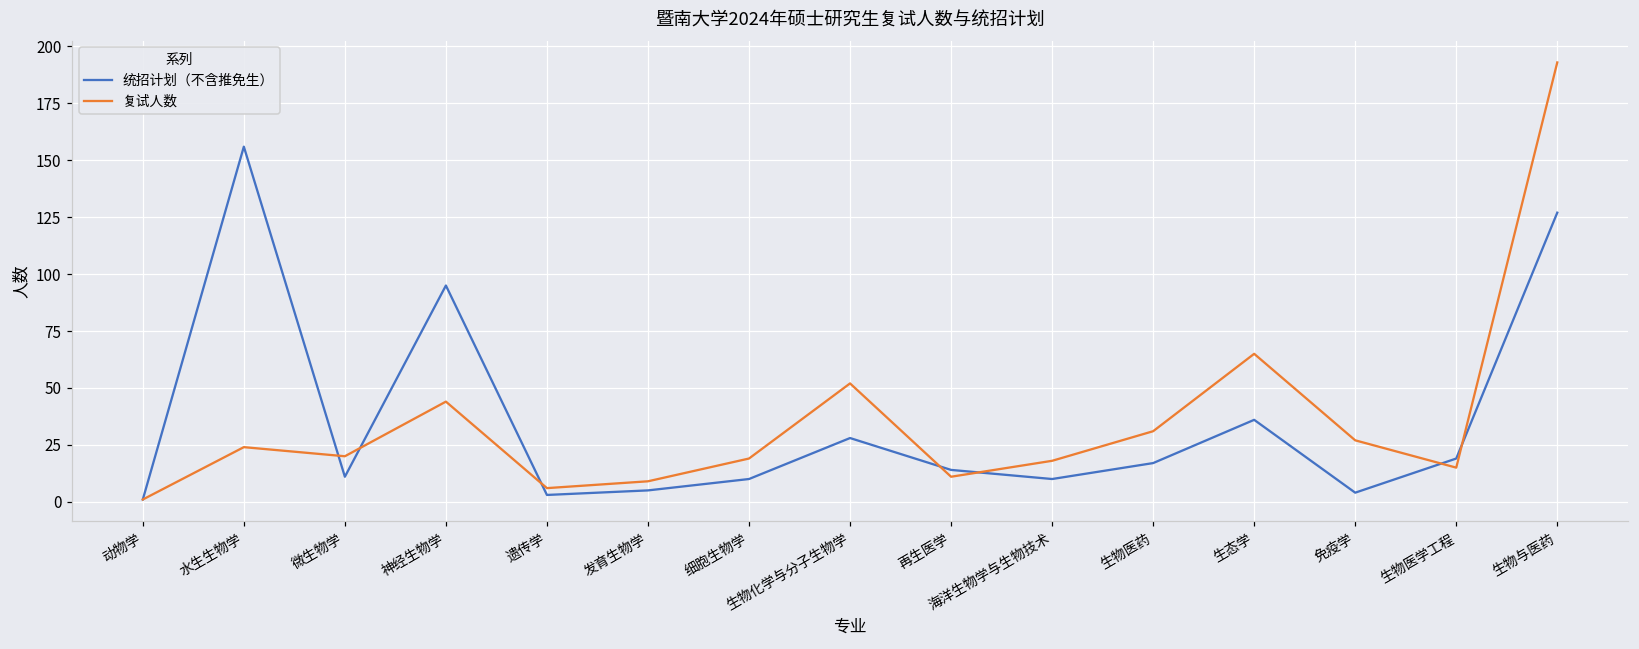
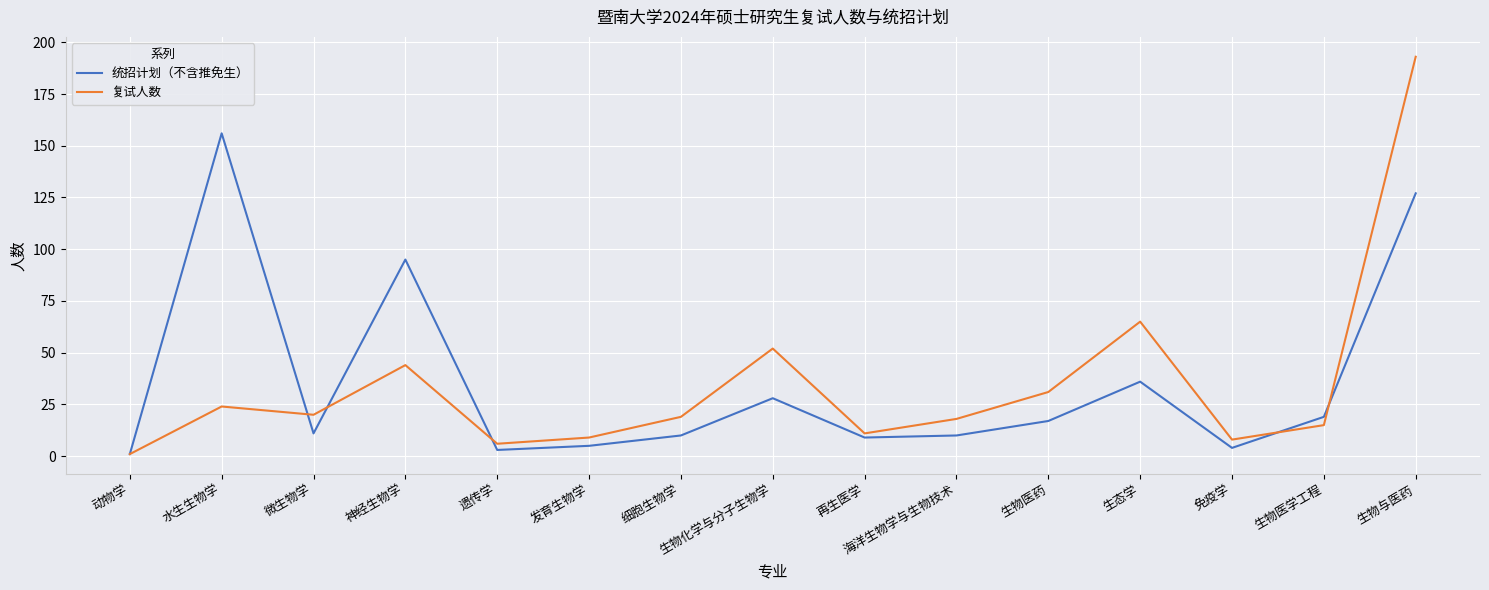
  {
    "统招计划（不含推免生）": {
      "水生生物学": 156,
      "微生物学": 11,
      "神经生物学": 95,
      "遗传学": 3,
      "发育生物学": 5,
      "细胞生物学": 10,
      "生物化学与分子生物学": 28,
-     "再生医学": 14,
+     "再生医学": 9,
      "海洋生物学与生物技术": 10,
      "生物医药": 17,
      "生态学": 36,
      "免疫学": 4,
      "生物医学工程": 19,
      "生物与医药": 127
    },
    "复试人数": {
      "水生生物学": 24,
      "微生物学": 20,
      "神经生物学": 44,
      "遗传学": 6,
      "发育生物学": 9,
      "细胞生物学": 19,
      "生物化学与分子生物学": 52,
      "再生医学": 11,
      "海洋生物学与生物技术": 18,
      "生物医药": 31,
      "生态学": 65,
-     "免疫学": 27,
+     "免疫学": 8,
      "生物医学工程": 15,
      "生物与医药": 193
    }
  }
